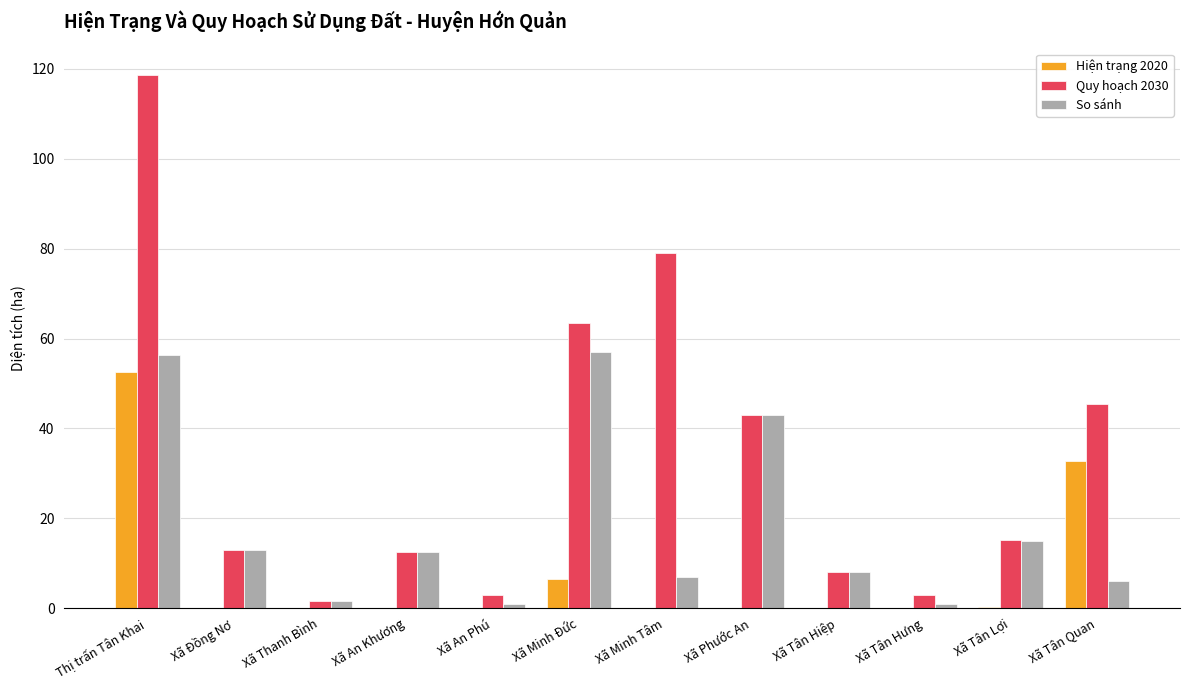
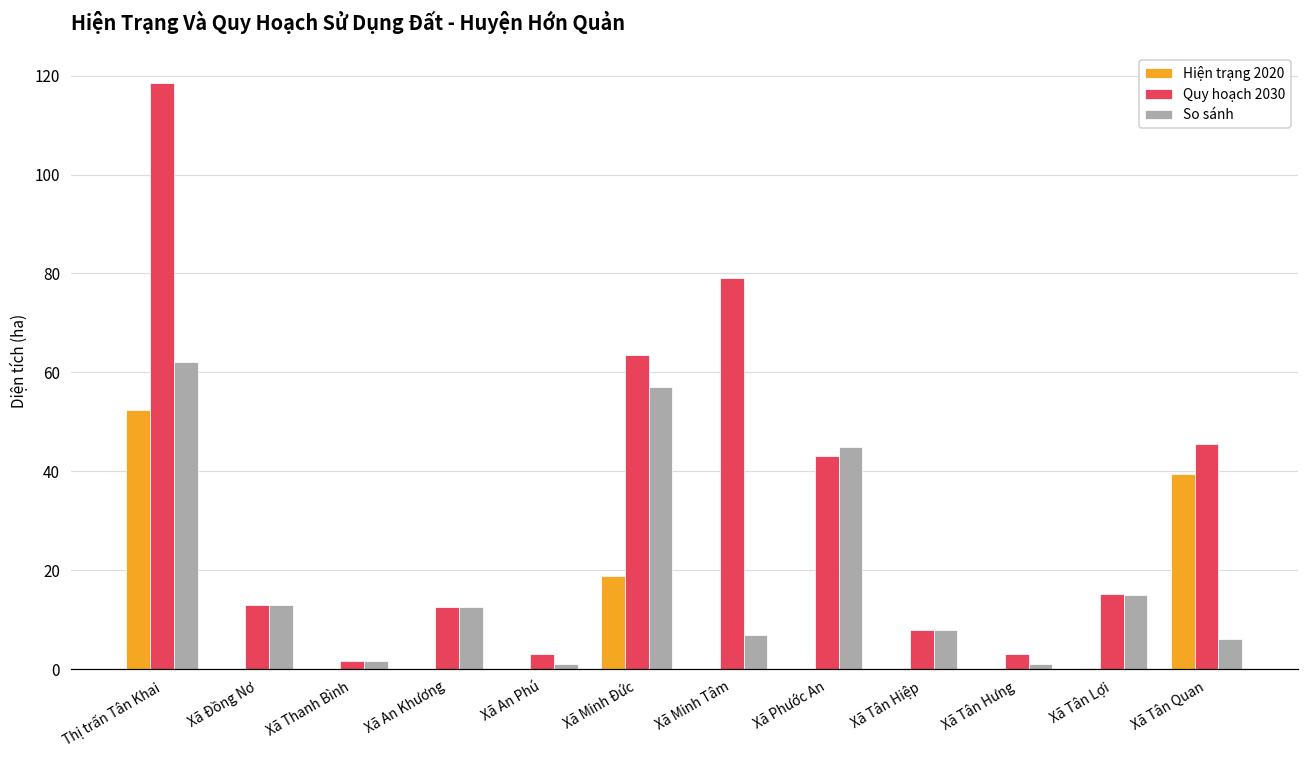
  {
    "Hiện trạng 2020": {
      "Thị trấn Tân Khai": 52,
      "Xã Đồng Nơ": 0,
      "Xã Thanh Bình": 0,
      "Xã An Khương": 0,
      "Xã An Phú": 0,
-     "Xã Minh Đức": 7,
+     "Xã Minh Đức": 19,
      "Xã Minh Tâm": 0,
      "Xã Phước An": 0,
      "Xã Tân Hiệp": 0,
      "Xã Tân Hưng": 0,
-     "Xã Tân Quan": 33
+     "Xã Tân Quan": 39
    },
    "Quy hoạch 2030": {
      "Thị trấn Tân Khai": 119,
      "Xã Đồng Nơ": 13,
      "Xã Thanh Bình": 2,
      "Xã An Khương": 13,
      "Xã An Phú": 3,
      "Xã Minh Đức": 64,
      "Xã Minh Tâm": 79,
      "Xã Phước An": 43,
      "Xã Tân Hiệp": 8,
      "Xã Tân Hưng": 3,
      "Xã Tân Lợi": 15,
      "Xã Tân Quan": 45
    },
    "So sánh": {
-     "Thị trấn Tân Khai": 56,
+     "Thị trấn Tân Khai": 62,
      "Xã Đồng Nơ": 13,
      "Xã Thanh Bình": 2,
      "Xã An Khương": 13,
      "Xã An Phú": 1,
      "Xã Minh Đức": 57,
      "Xã Minh Tâm": 7,
-     "Xã Phước An": 43,
+     "Xã Phước An": 45,
      "Xã Tân Hiệp": 8,
      "Xã Tân Hưng": 1,
      "Xã Tân Lợi": 15,
      "Xã Tân Quan": 6
    }
  }
